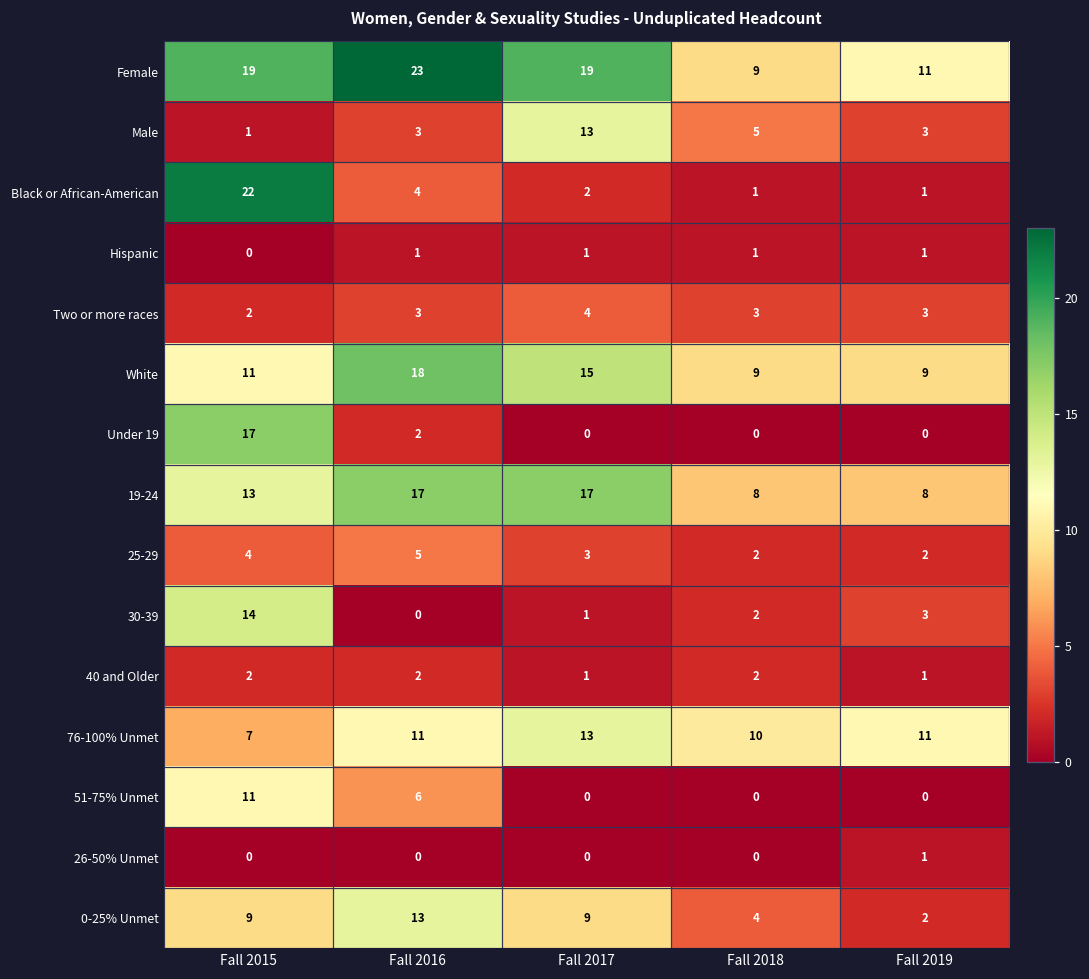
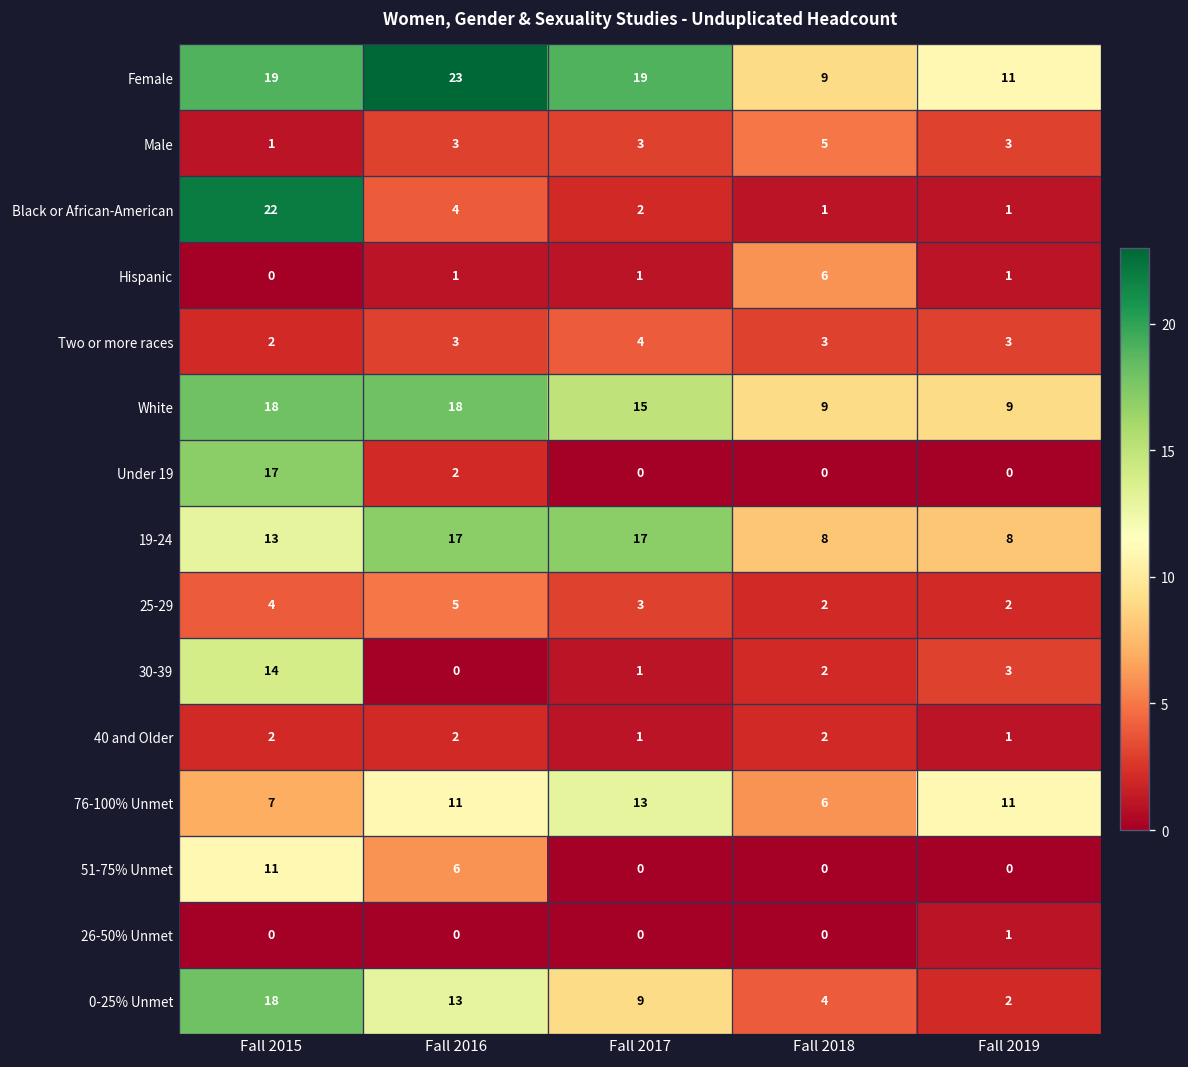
  {
    "Female": {
      "Fall 2015": 19,
      "Fall 2016": 23,
      "Fall 2017": 19,
      "Fall 2018": 9,
      "Fall 2019": 11
    },
    "Male": {
      "Fall 2015": 1,
      "Fall 2016": 3,
-     "Fall 2017": 13,
+     "Fall 2017": 3,
      "Fall 2018": 5,
      "Fall 2019": 3
    },
    "Black or African-American": {
      "Fall 2015": 22,
      "Fall 2016": 4,
      "Fall 2017": 2,
      "Fall 2018": 1,
      "Fall 2019": 1
    },
    "Hispanic": {
      "Fall 2015": 0,
      "Fall 2016": 1,
      "Fall 2017": 1,
-     "Fall 2018": 1,
+     "Fall 2018": 6,
      "Fall 2019": 1
    },
    "Two or more races": {
      "Fall 2015": 2,
      "Fall 2016": 3,
      "Fall 2017": 4,
      "Fall 2018": 3,
      "Fall 2019": 3
    },
    "White": {
-     "Fall 2015": 11,
+     "Fall 2015": 18,
      "Fall 2016": 18,
      "Fall 2017": 15,
      "Fall 2018": 9,
      "Fall 2019": 9
    },
    "Under 19": {
      "Fall 2015": 17,
      "Fall 2016": 2,
      "Fall 2017": 0,
      "Fall 2018": 0,
      "Fall 2019": 0
    },
    "19-24": {
      "Fall 2015": 13,
      "Fall 2016": 17,
      "Fall 2017": 17,
      "Fall 2018": 8,
      "Fall 2019": 8
    },
    "25-29": {
      "Fall 2015": 4,
      "Fall 2016": 5,
      "Fall 2017": 3,
      "Fall 2018": 2,
      "Fall 2019": 2
    },
    "30-39": {
      "Fall 2015": 14,
      "Fall 2016": 0,
      "Fall 2017": 1,
      "Fall 2018": 2,
      "Fall 2019": 3
    },
    "40 and Older": {
      "Fall 2015": 2,
      "Fall 2016": 2,
      "Fall 2017": 1,
      "Fall 2018": 2,
      "Fall 2019": 1
    },
    "76-100% Unmet": {
      "Fall 2015": 7,
      "Fall 2016": 11,
      "Fall 2017": 13,
-     "Fall 2018": 10,
+     "Fall 2018": 6,
      "Fall 2019": 11
    },
    "51-75% Unmet": {
      "Fall 2015": 11,
      "Fall 2016": 6,
      "Fall 2017": 0,
      "Fall 2018": 0,
      "Fall 2019": 0
    },
    "26-50% Unmet": {
      "Fall 2015": 0,
      "Fall 2016": 0,
      "Fall 2017": 0,
      "Fall 2018": 0,
      "Fall 2019": 1
    },
    "0-25% Unmet": {
-     "Fall 2015": 9,
+     "Fall 2015": 18,
      "Fall 2016": 13,
      "Fall 2017": 9,
      "Fall 2018": 4,
      "Fall 2019": 2
    }
  }
